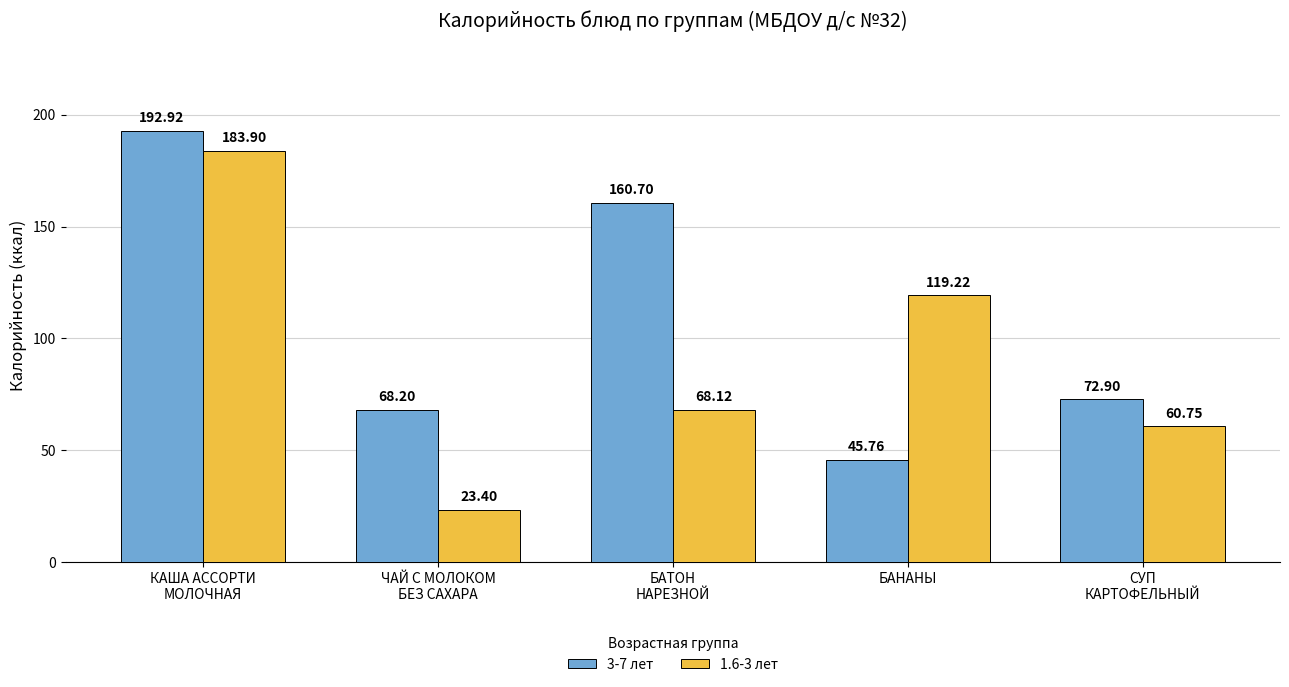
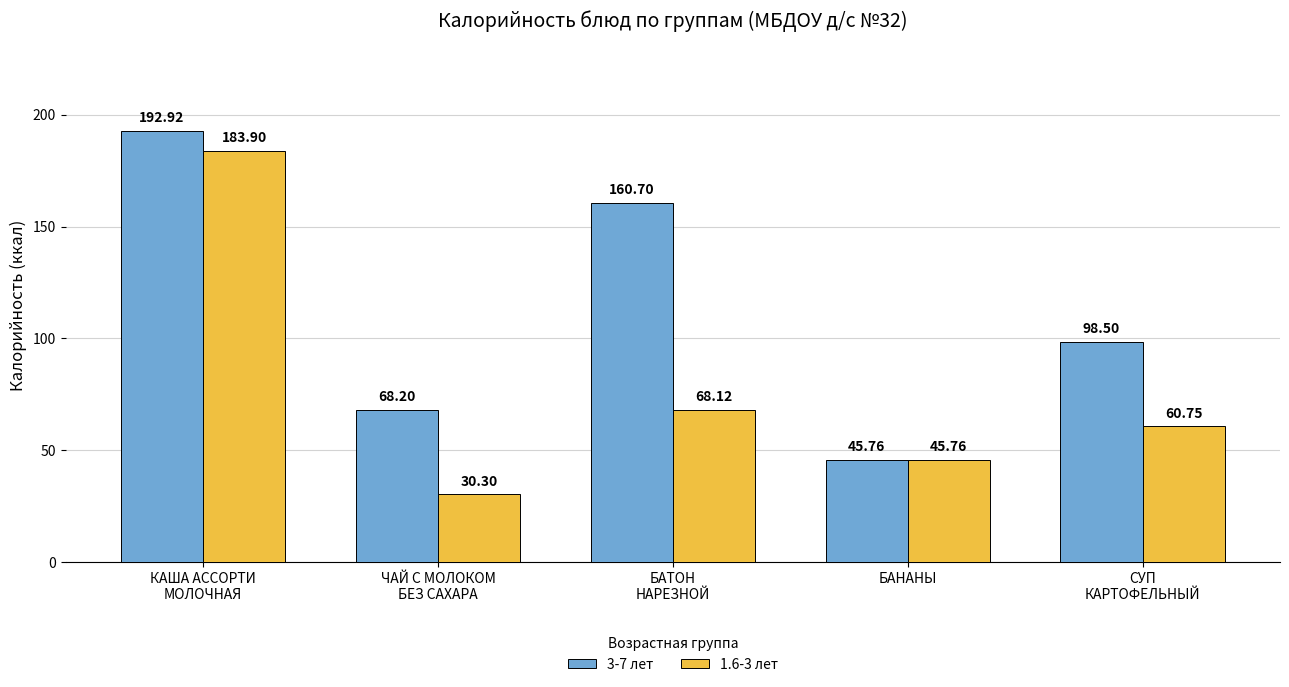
  {
    "3-7 лет": {
      "КАША АССОРТИ МОЛОЧНАЯ": 192.92,
      "ЧАЙ С МОЛОКОМ БЕЗ САХАРА": 68.20,
      "БАТОН НАРЕЗНОЙ": 160.70,
      "БАНАНЫ": 45.76,
-     "СУП КАРТОФЕЛЬНЫЙ": 72.90
+     "СУП КАРТОФЕЛЬНЫЙ": 98.50
    },
    "1.6-3 лет": {
      "КАША АССОРТИ МОЛОЧНАЯ": 183.90,
-     "ЧАЙ С МОЛОКОМ БЕЗ САХАРА": 23.40,
+     "ЧАЙ С МОЛОКОМ БЕЗ САХАРА": 30.30,
      "БАТОН НАРЕЗНОЙ": 68.12,
-     "БАНАНЫ": 119.22,
+     "БАНАНЫ": 45.76,
      "СУП КАРТОФЕЛЬНЫЙ": 60.75
    }
  }
